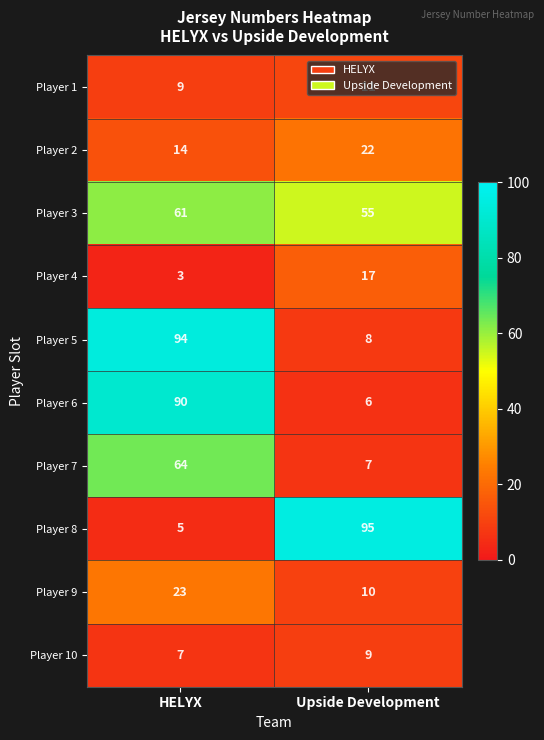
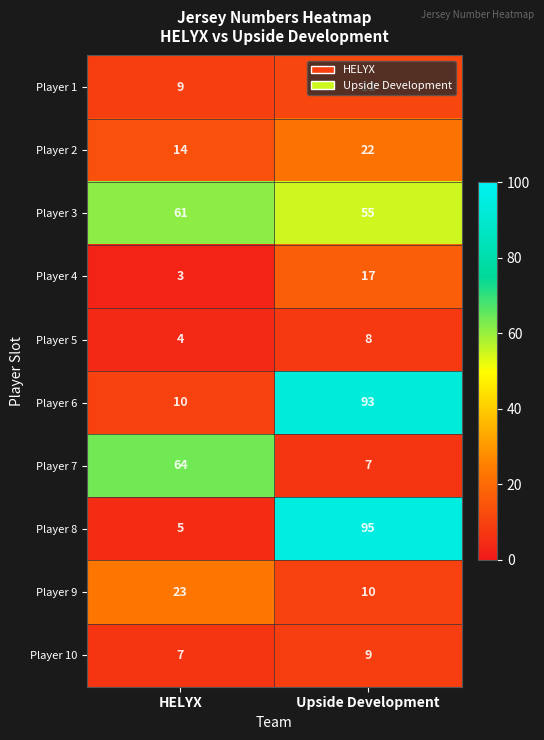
  {
    "Player 1": {
      "HELYX": 9
    },
    "Player 2": {
      "HELYX": 14,
      "Upside Development": 22
    },
    "Player 3": {
      "HELYX": 61,
      "Upside Development": 55
    },
    "Player 4": {
      "HELYX": 3,
      "Upside Development": 17
    },
    "Player 5": {
-     "HELYX": 94,
+     "HELYX": 4,
      "Upside Development": 8
    },
    "Player 6": {
-     "HELYX": 90,
-     "Upside Development": 6
+     "HELYX": 10,
+     "Upside Development": 93
    },
    "Player 7": {
      "HELYX": 64,
      "Upside Development": 7
    },
    "Player 8": {
      "HELYX": 5,
      "Upside Development": 95
    },
    "Player 9": {
      "HELYX": 23,
      "Upside Development": 10
    },
    "Player 10": {
      "HELYX": 7,
      "Upside Development": 9
    }
  }
